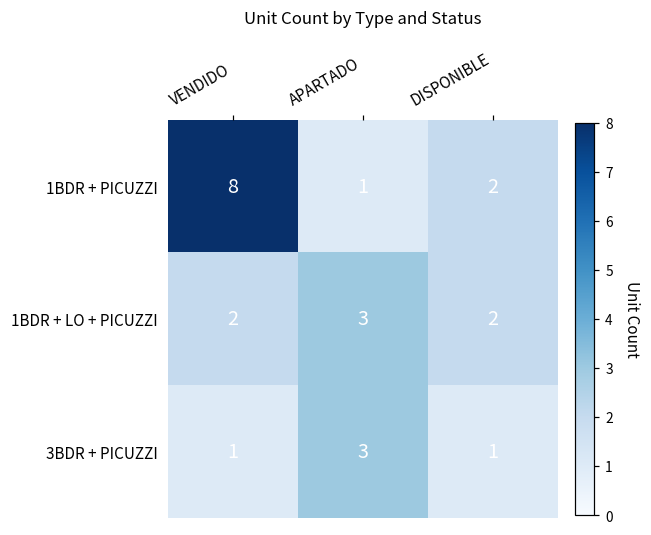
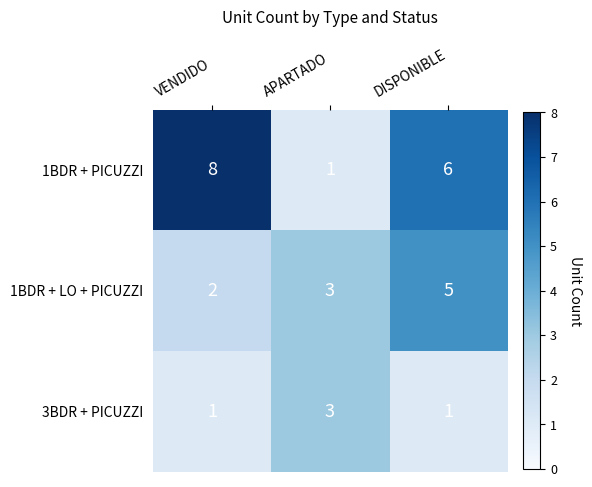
  {
    "1BDR + PICUZZI": {
      "VENDIDO": 8,
-     "DISPONIBLE": 2
+     "DISPONIBLE": 6
    },
    "1BDR + LO + PICUZZI": {
      "VENDIDO": 2,
      "APARTADO": 3,
-     "DISPONIBLE": 2
+     "DISPONIBLE": 5
    },
    "3BDR + PICUZZI": {
      "APARTADO": 3
    }
  }
